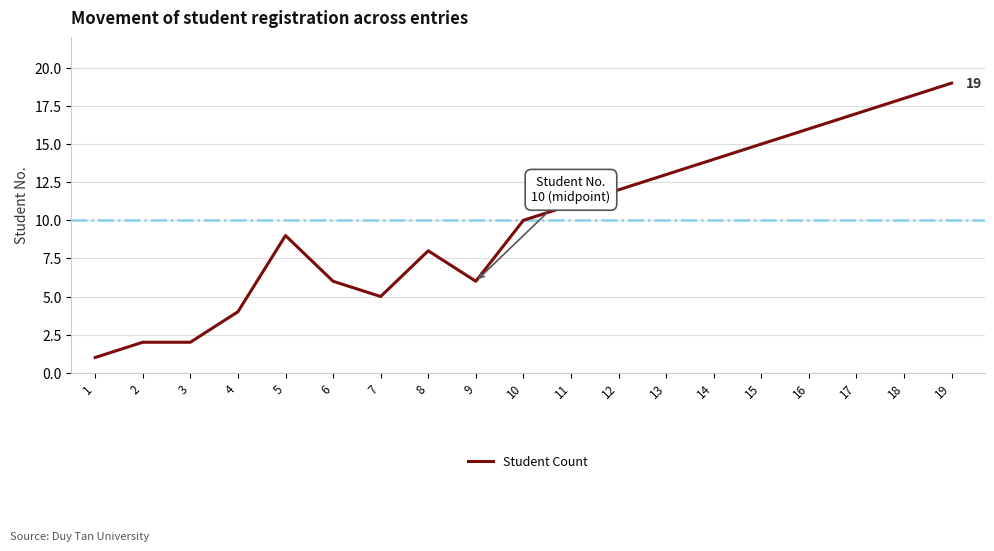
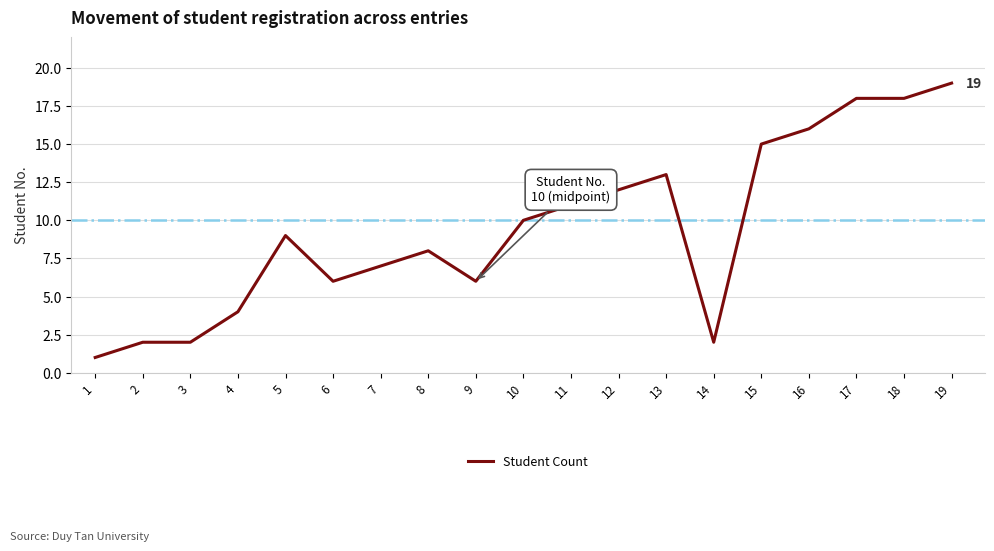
  {
    "1": 1,
    "2": 2,
    "3": 2,
    "4": 4,
    "5": 9,
    "6": 6,
-   "7": 5,
+   "7": 7,
    "8": 8,
    "9": 6,
    "12": 12,
    "13": 13,
-   "14": 14,
+   "14": 2,
    "15": 15,
    "16": 16,
-   "17": 17,
+   "17": 18,
    "18": 18
  }
